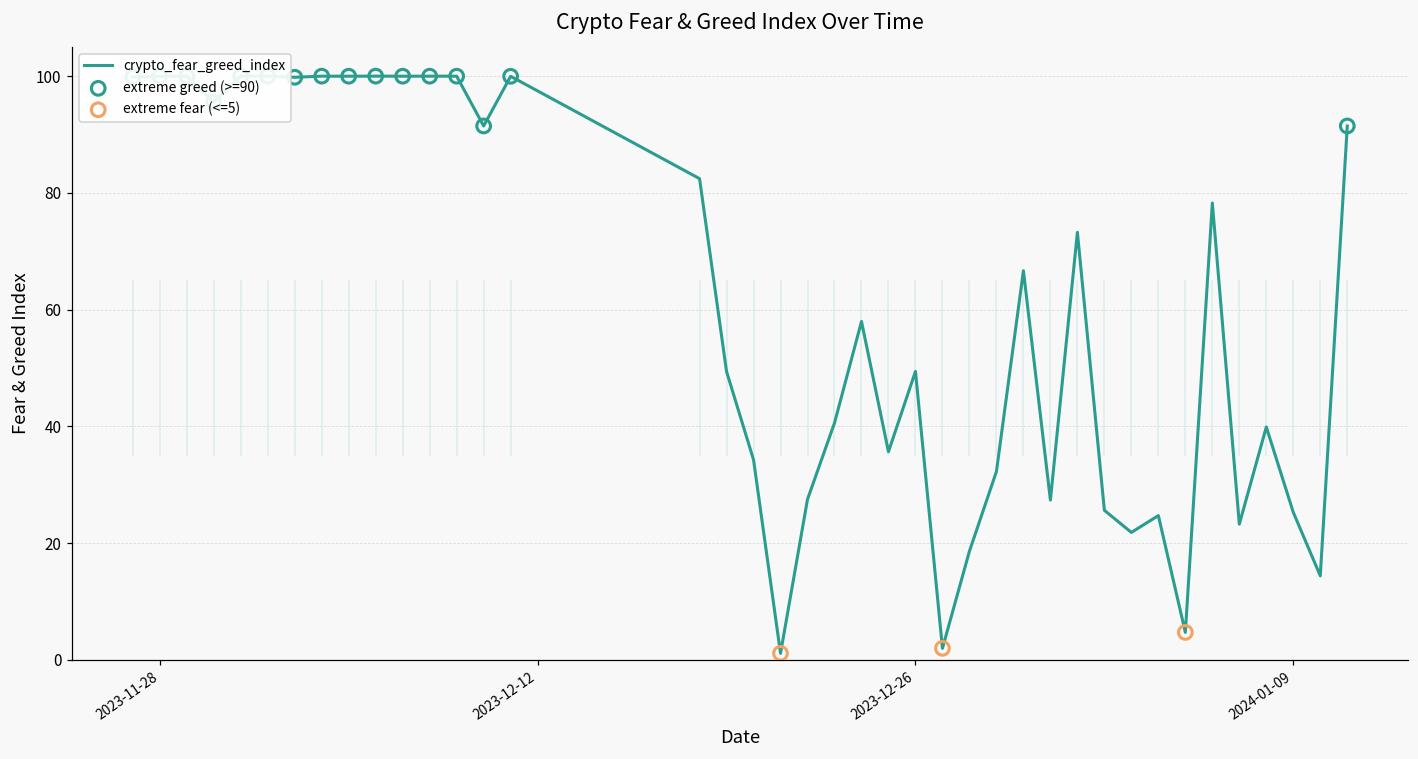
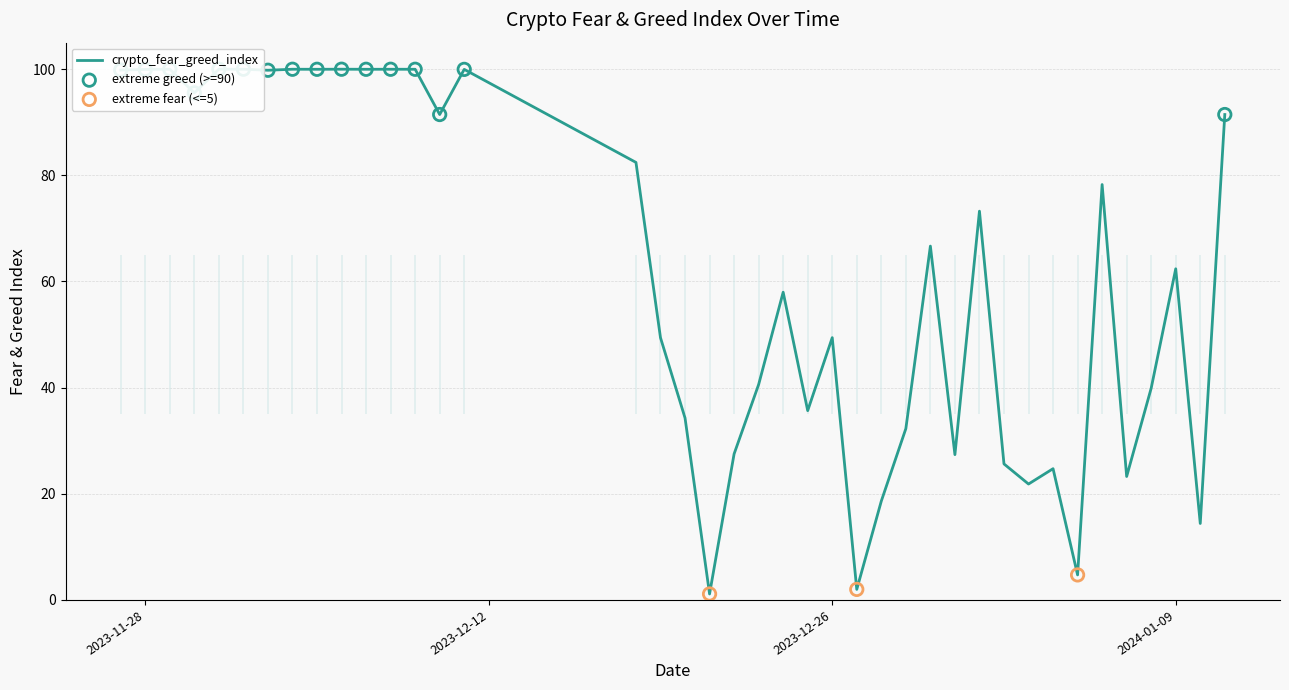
  {
    "crypto_fear_greed_index": {
      "2023-12-26": 49,
-     "2024-01-09": 25
+     "2024-01-09": 62
    }
  }
